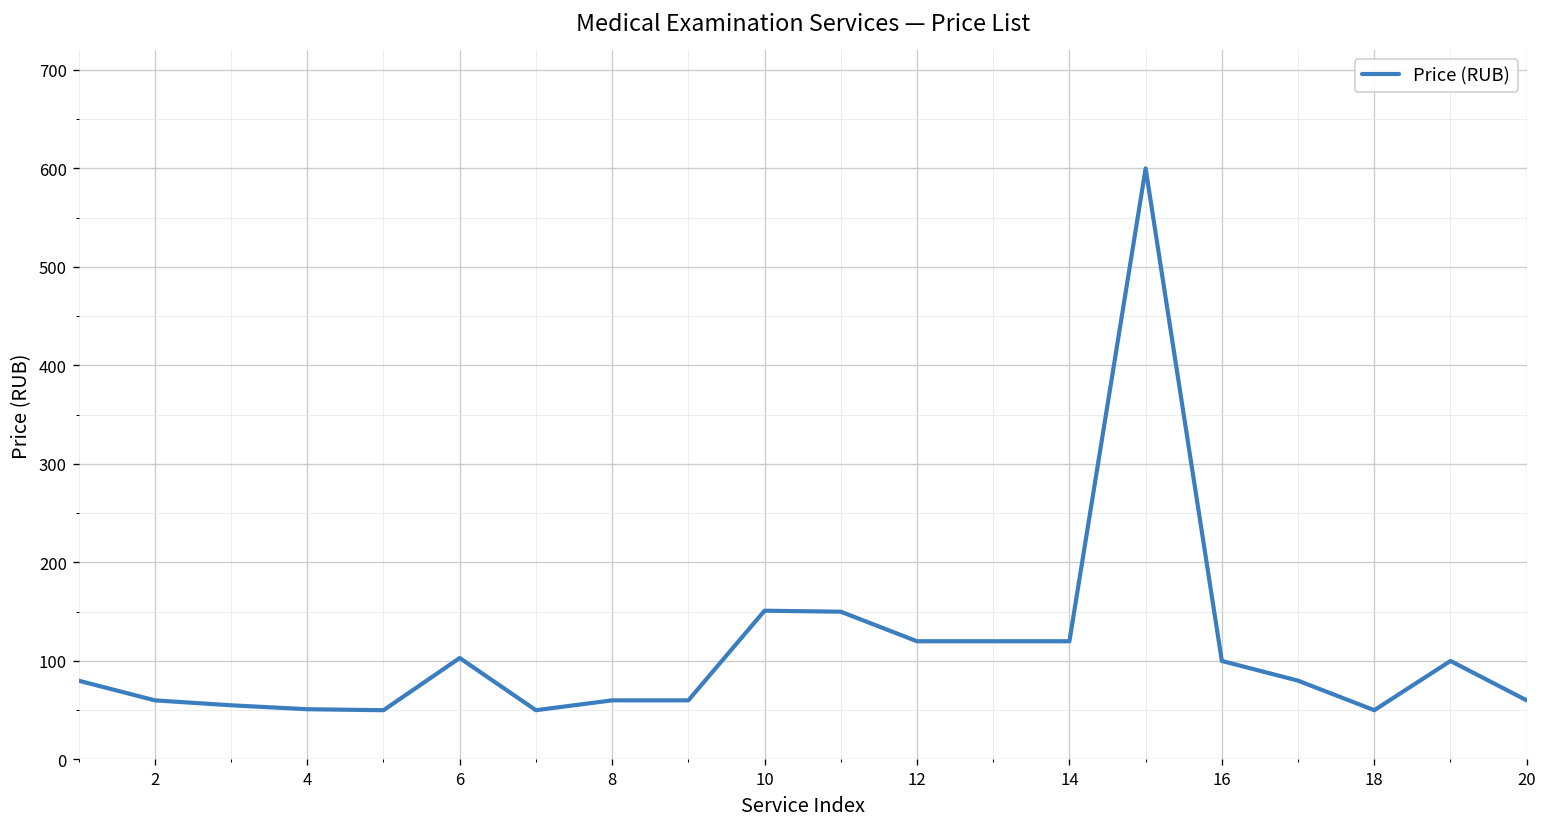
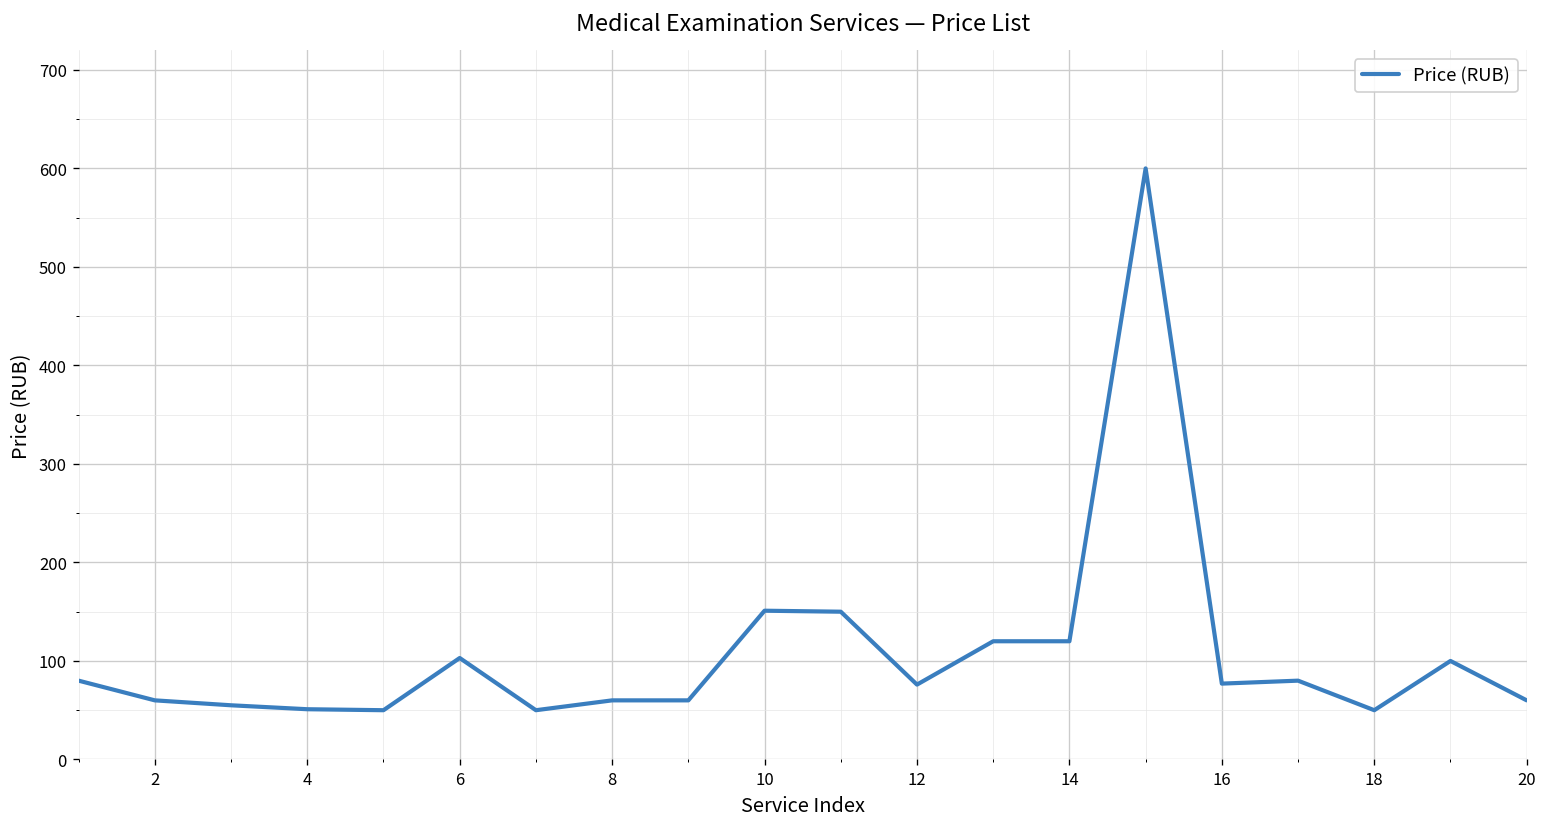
  {
    "2": 60,
    "4": 50,
    "6": 100,
    "8": 60,
    "10": 150,
-   "12": 120,
+   "12": 80,
    "14": 120,
-   "16": 100,
+   "16": 80,
    "18": 50,
    "20": 60
  }
